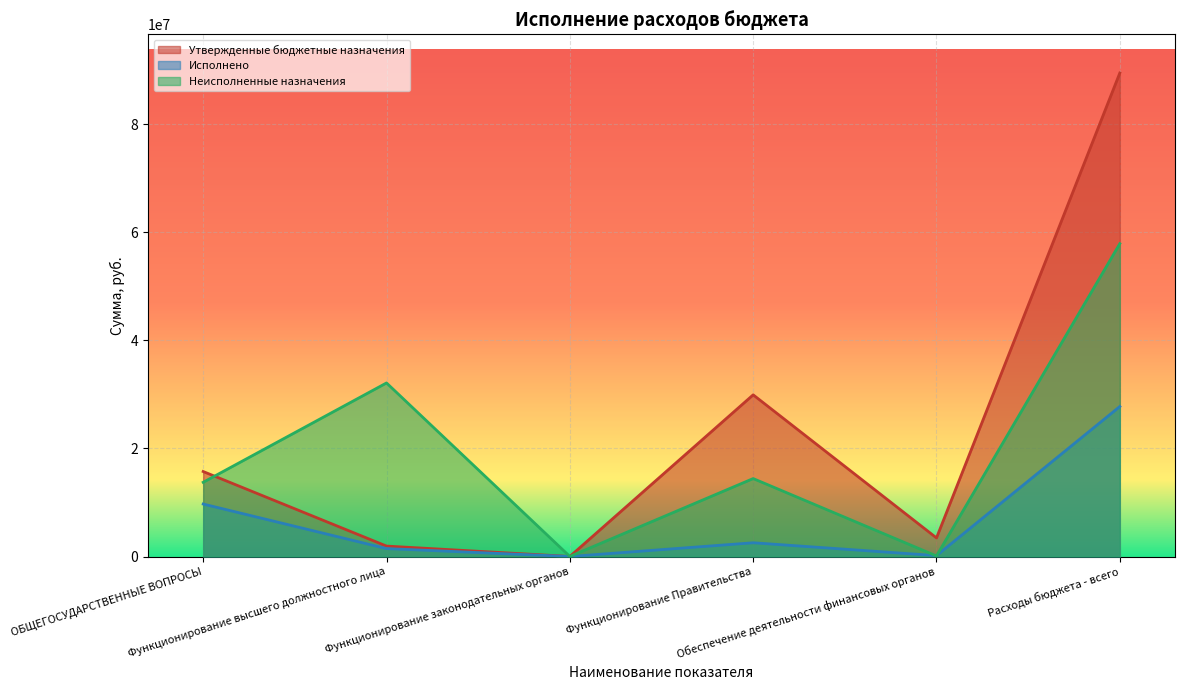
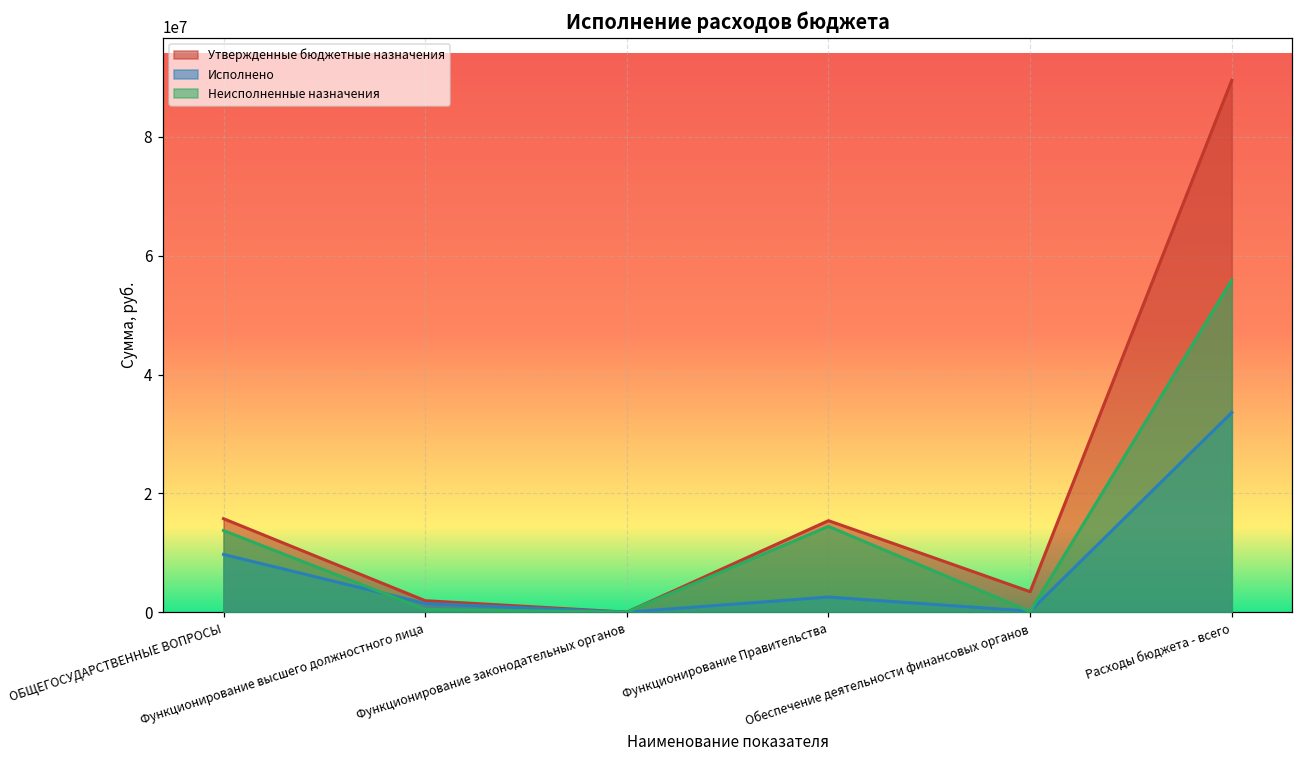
  {
    "Утвержденные бюджетные назначения": {
      "ОБЩЕГОСУДАРСТВЕННЫЕ ВОПРОСЫ": 16000000,
-     "Функционирование Правительства": 30000000,
+     "Функционирование Правительства": 15000000,
      "Обеспечение деятельности финансовых органов": 3000000,
      "Расходы бюджета - всего": 90000000
    },
    "Исполнено": {
      "ОБЩЕГОСУДАРСТВЕННЫЕ ВОПРОСЫ": 10000000,
      "Функционирование Правительства": 3000000,
-     "Расходы бюджета - всего": 28000000
+     "Расходы бюджета - всего": 34000000
    },
    "Неисполненные назначения": {
      "ОБЩЕГОСУДАРСТВЕННЫЕ ВОПРОСЫ": 14000000,
-     "Функционирование высшего должностного лица": 32000000,
+     "Функционирование высшего должностного лица": 0,
      "Функционирование Правительства": 14000000,
-     "Расходы бюджета - всего": 58000000
+     "Расходы бюджета - всего": 56000000
    }
  }
